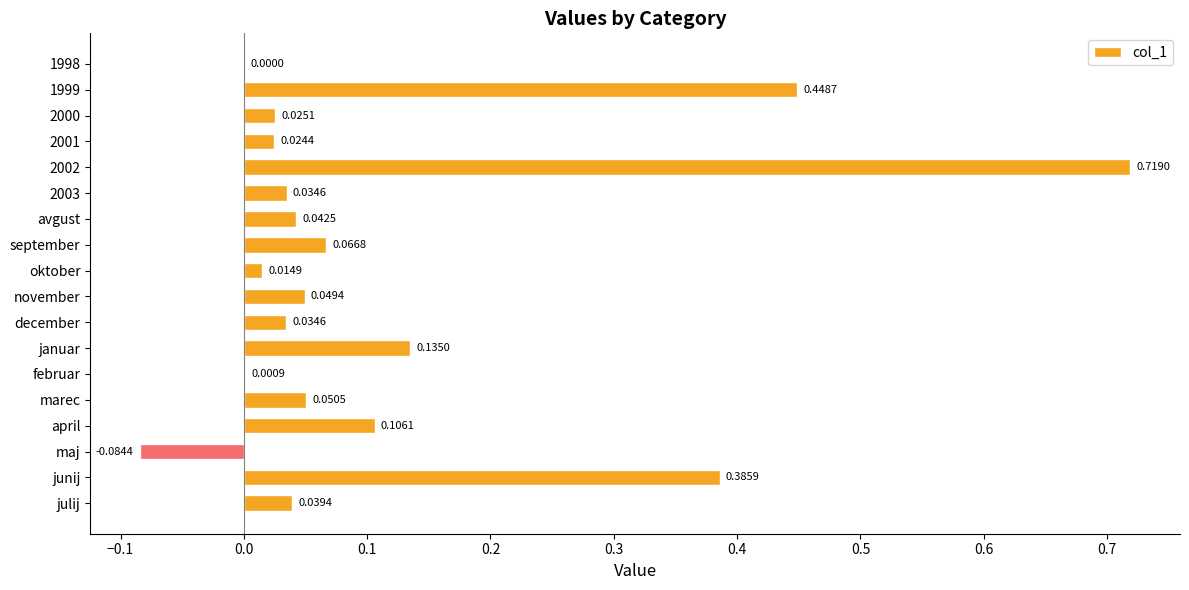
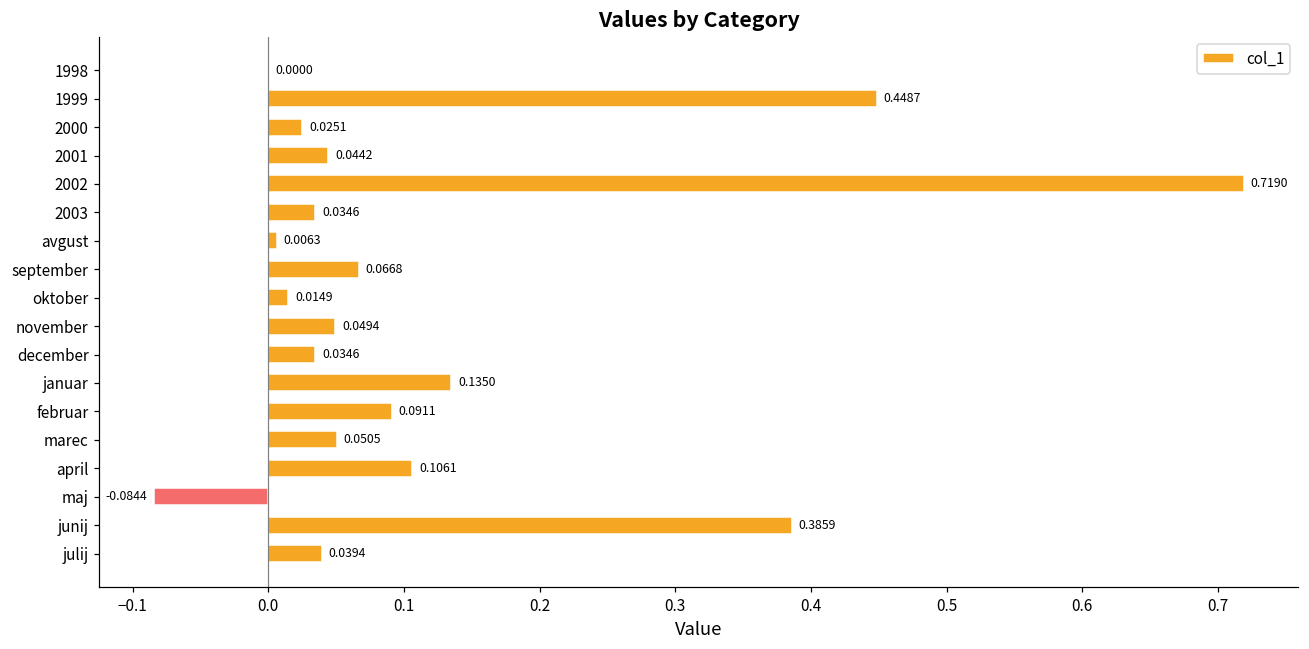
  {
    "1998": 0.0000,
    "1999": 0.4487,
    "2000": 0.0251,
-   "2001": 0.0244,
+   "2001": 0.0442,
    "2002": 0.7190,
    "2003": 0.0346,
-   "avgust": 0.0425,
+   "avgust": 0.0063,
    "september": 0.0668,
    "oktober": 0.0149,
    "november": 0.0494,
    "december": 0.0346,
    "januar": 0.1350,
-   "februar": 0.0009,
+   "februar": 0.0911,
    "marec": 0.0505,
    "april": 0.1061,
    "maj": -0.0844,
    "junij": 0.3859,
    "julij": 0.0394
  }
